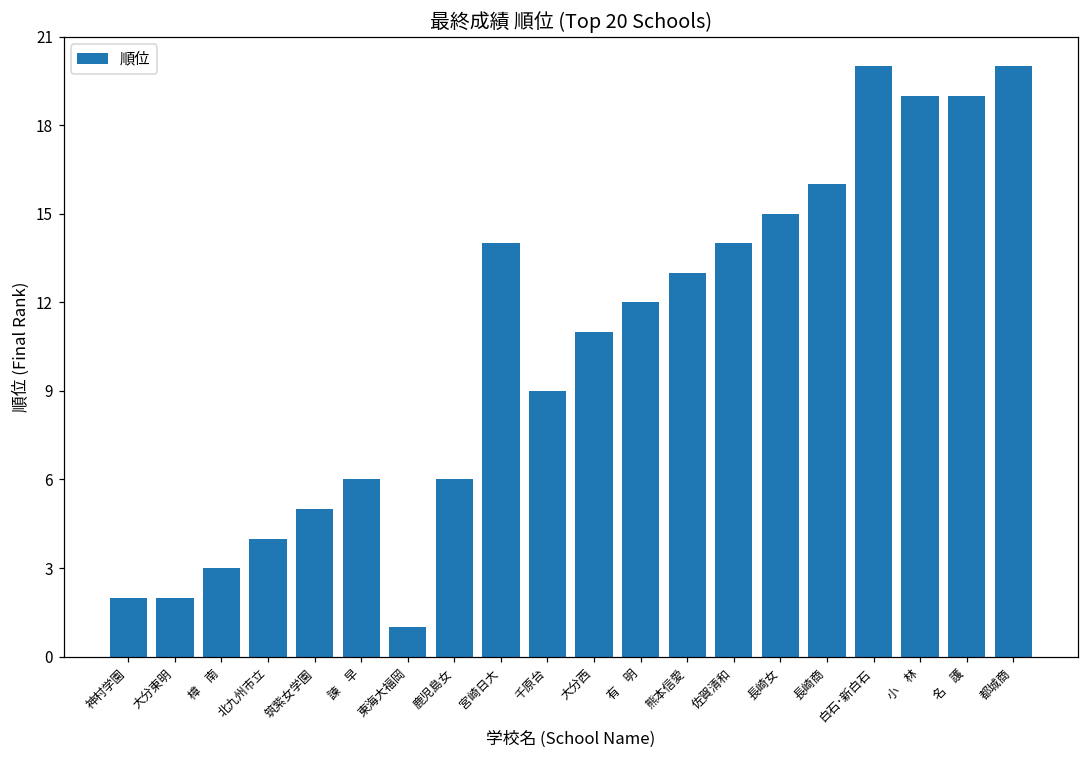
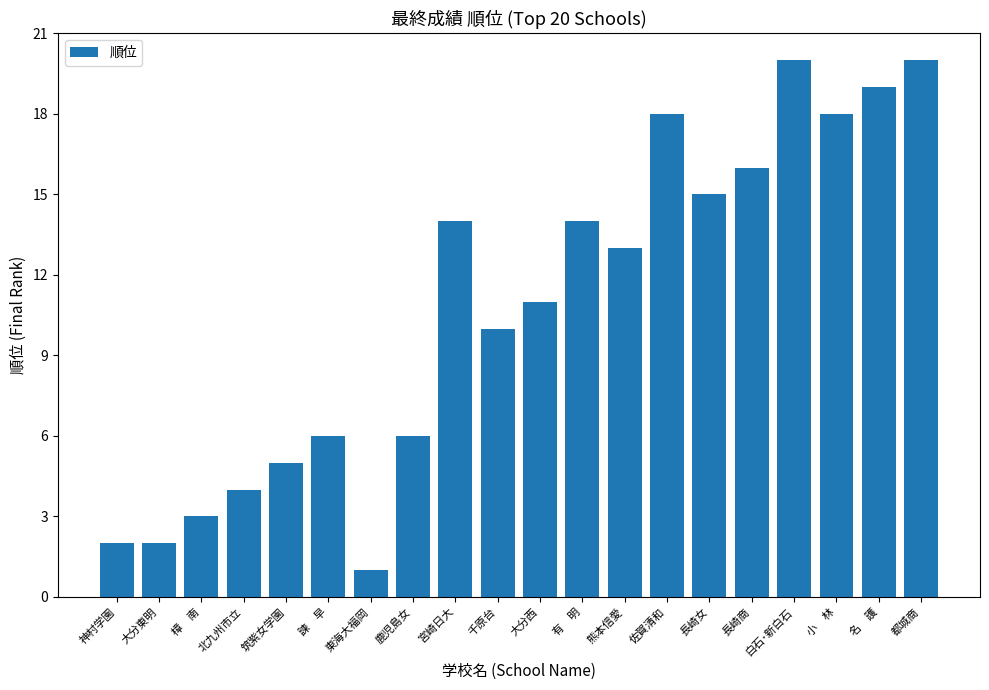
  {
    "神村学園": 2,
    "大分東明": 2,
    "樟 南": 3,
    "北九州市立": 4,
    "筑紫女学園": 5,
    "諫 早": 6,
    "東海大福岡": 1,
    "鹿児島女": 6,
    "宮崎日大": 14,
-   "千原台": 9,
+   "千原台": 10,
    "大分西": 11,
-   "有 明": 12,
+   "有 明": 14,
    "熊本信愛": 13,
-   "佐賀清和": 14,
+   "佐賀清和": 18,
    "長崎女": 15,
    "長崎商": 16,
    "白石･新白石": 20,
-   "小 林": 19,
+   "小 林": 18,
    "名 護": 19,
    "都城商": 20
  }
